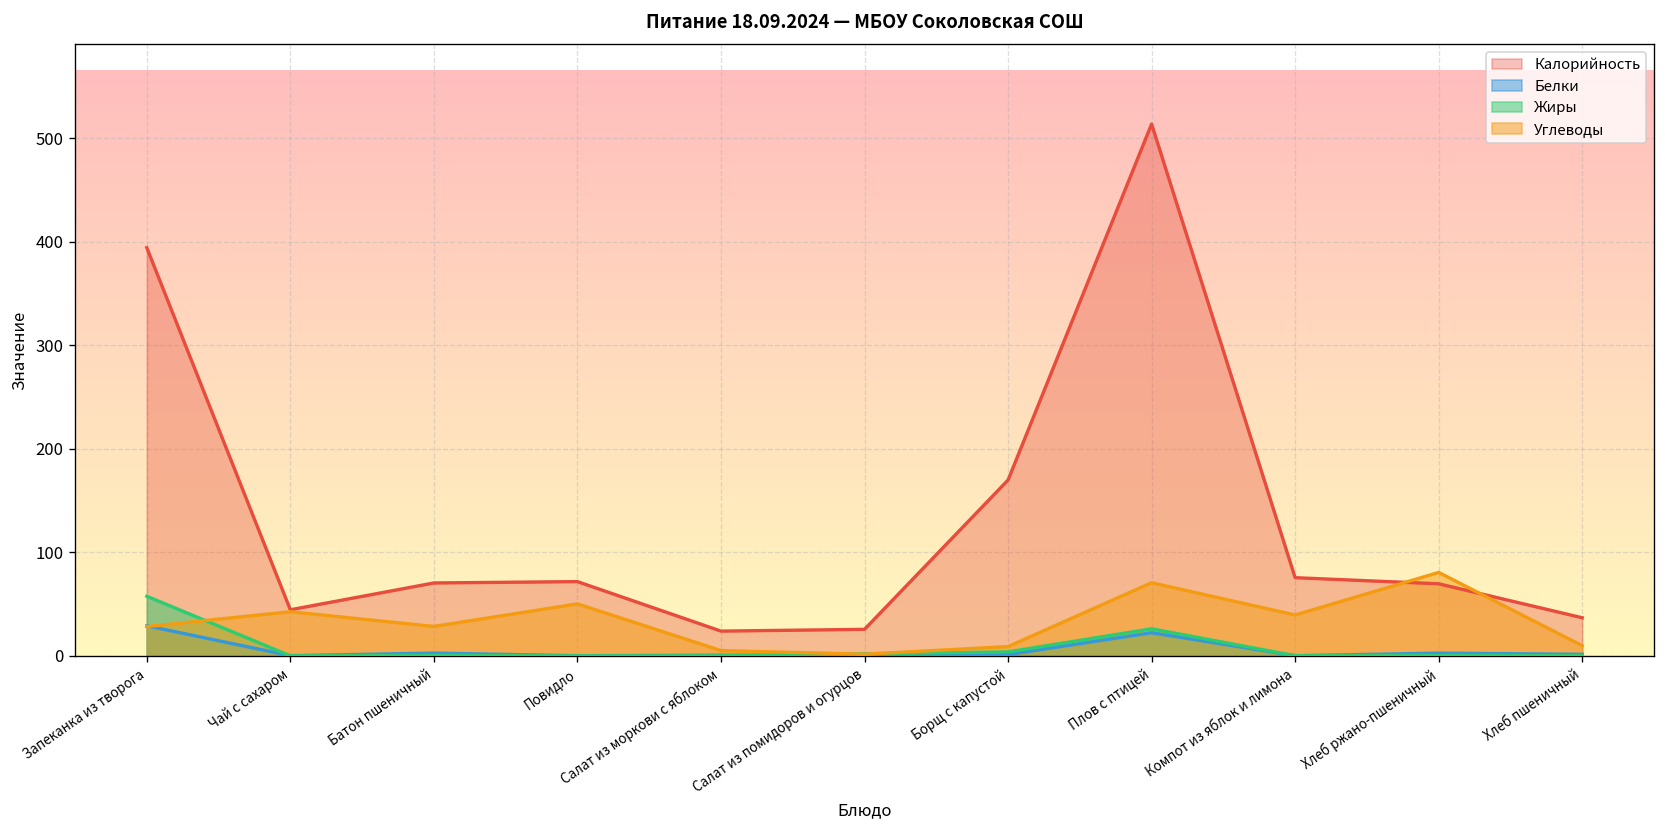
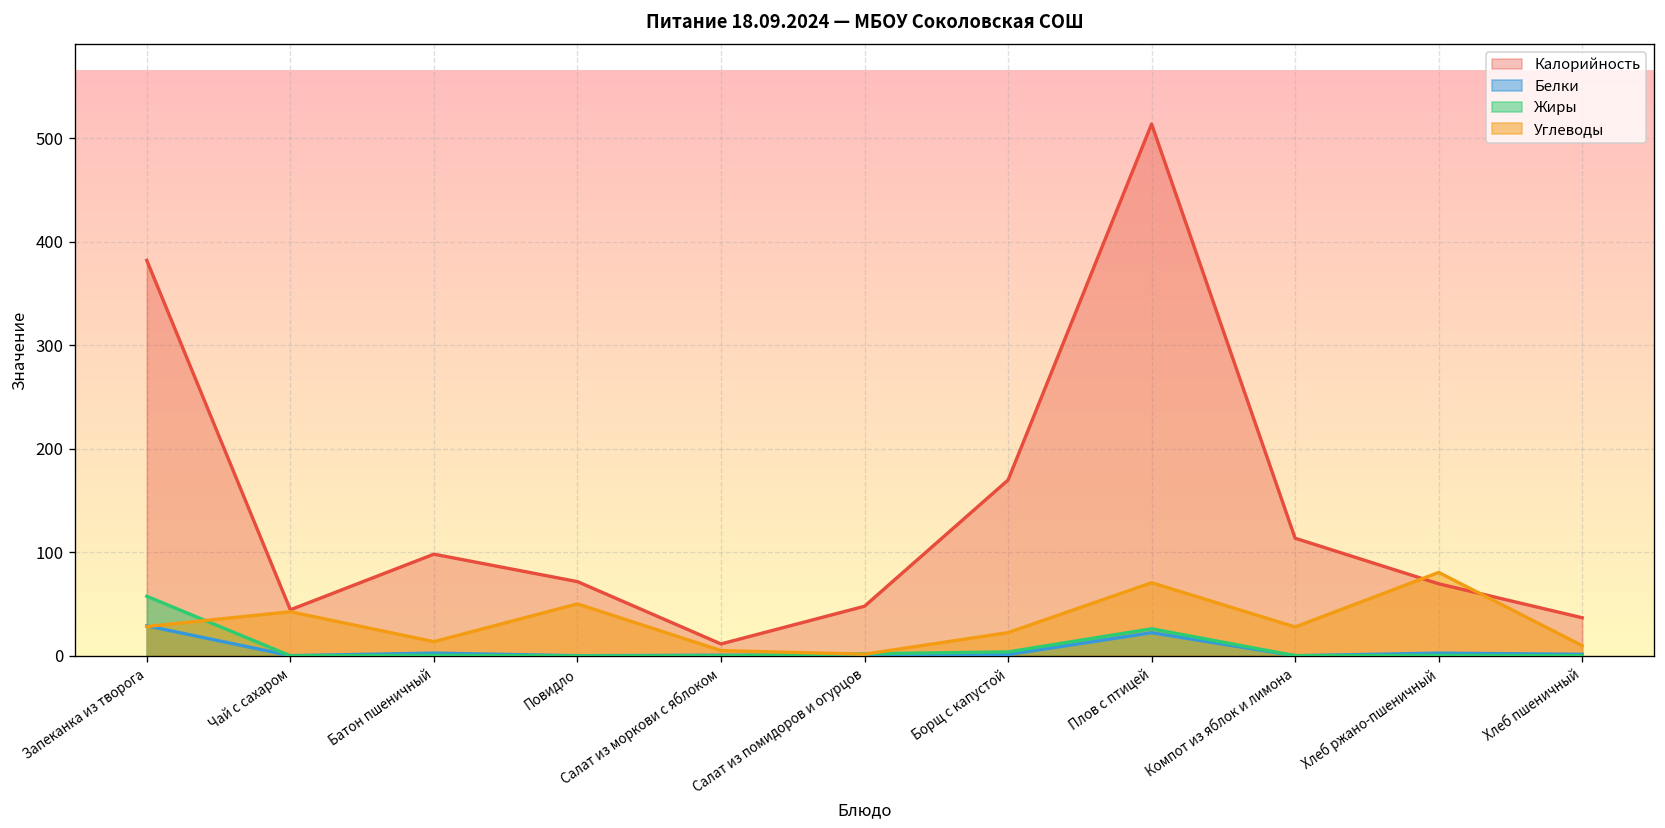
  {
    "Калорийность": {
-     "Запеканка из творога": 390,
-     "Батон пшеничный": 70,
+     "Запеканка из творога": 380,
+     "Батон пшеничный": 100,
      "Повидло": 70,
-     "Салат из моркови с яблоком": 20,
-     "Салат из помидоров и огурцов": 30,
+     "Салат из моркови с яблоком": 10,
+     "Салат из помидоров и огурцов": 50,
      "Борщ с капустой": 170,
      "Плов с птицей": 510,
-     "Компот из яблок и лимона": 80,
+     "Компот из яблок и лимона": 110,
      "Хлеб ржано-пшеничный": 70,
      "Хлеб пшеничный": 40
    },
    "Белки": {
      "Плов с птицей": 20
    },
    "Жиры": {
      "Запеканка из творога": 60,
      "Плов с птицей": 30
    },
    "Углеводы": {
-     "Батон пшеничный": 30,
+     "Батон пшеничный": 10,
      "Повидло": 50,
      "Салат из моркови с яблоком": 10,
-     "Борщ с капустой": 10,
+     "Борщ с капустой": 20,
      "Плов с птицей": 70,
-     "Компот из яблок и лимона": 40,
+     "Компот из яблок и лимона": 30,
      "Хлеб ржано-пшеничный": 80,
      "Хлеб пшеничный": 10
    }
  }
